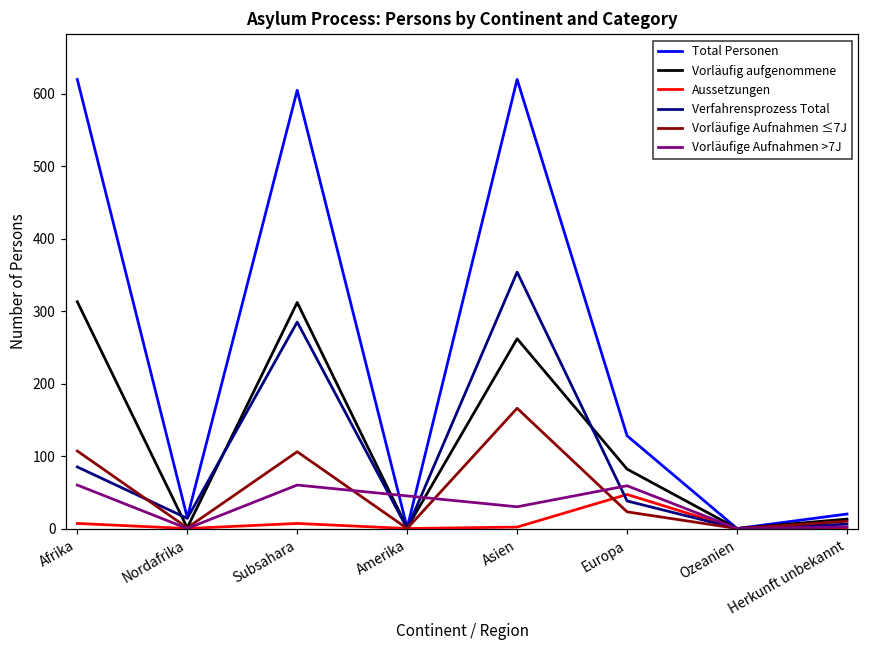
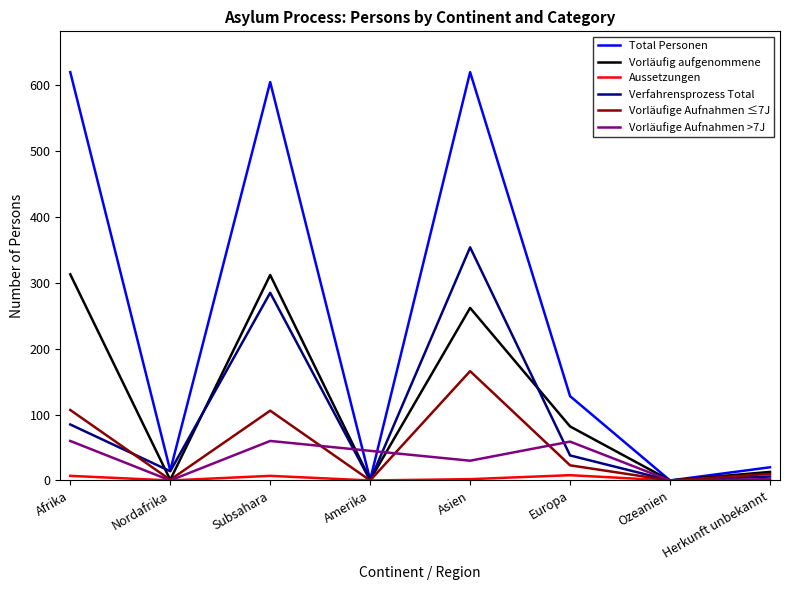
  {
    "Total Personen": {
      "Afrika": 620,
      "Subsahara": 610,
      "Asien": 620,
      "Europa": 130,
      "Herkunft unbekannt": 20
    },
    "Vorläufig aufgenommene": {
      "Afrika": 310,
      "Subsahara": 310,
      "Asien": 260,
      "Europa": 80
    },
    "Aussetzungen": {
      "Afrika": 10,
      "Subsahara": 10,
      "Asien": 0,
-     "Europa": 50
+     "Europa": 10
    },
    "Verfahrensprozess Total": {
      "Afrika": 90,
      "Subsahara": 290,
      "Asien": 350,
      "Europa": 40,
      "Herkunft unbekannt": 10
    },
    "Vorläufige Aufnahmen ≤7J": {
      "Afrika": 110,
      "Subsahara": 110,
      "Asien": 170,
      "Europa": 20
    },
    "Vorläufige Aufnahmen >7J": {
      "Afrika": 60,
      "Subsahara": 60,
      "Amerika": 50,
      "Asien": 30,
      "Europa": 60
    }
  }
